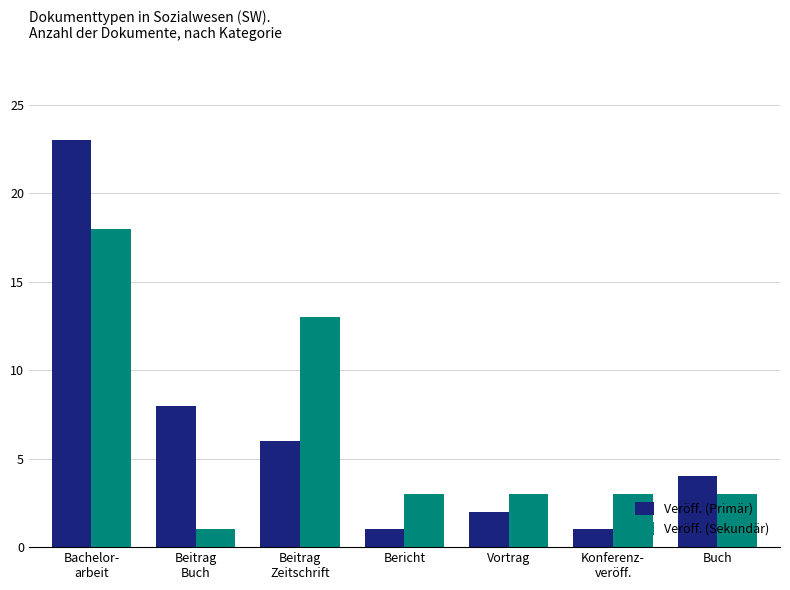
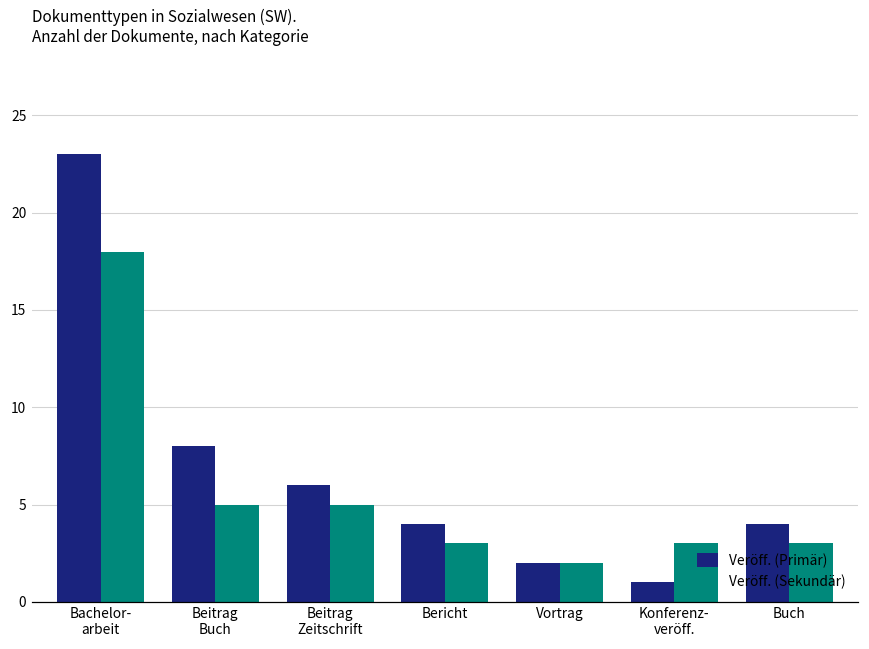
  {
    "Veröff. (Primär)": {
      "Bachelor- arbeit": 23,
      "Beitrag Buch": 8,
      "Beitrag Zeitschrift": 6,
-     "Bericht": 1,
+     "Bericht": 4,
      "Vortrag": 2,
      "Konferenz- veröff.": 1,
      "Buch": 4
    },
    "Veröff. (Sekundär)": {
      "Bachelor- arbeit": 18,
-     "Beitrag Buch": 1,
-     "Beitrag Zeitschrift": 13,
+     "Beitrag Buch": 5,
+     "Beitrag Zeitschrift": 5,
      "Bericht": 3,
-     "Vortrag": 3,
+     "Vortrag": 2,
      "Konferenz- veröff.": 3,
      "Buch": 3
    }
  }
